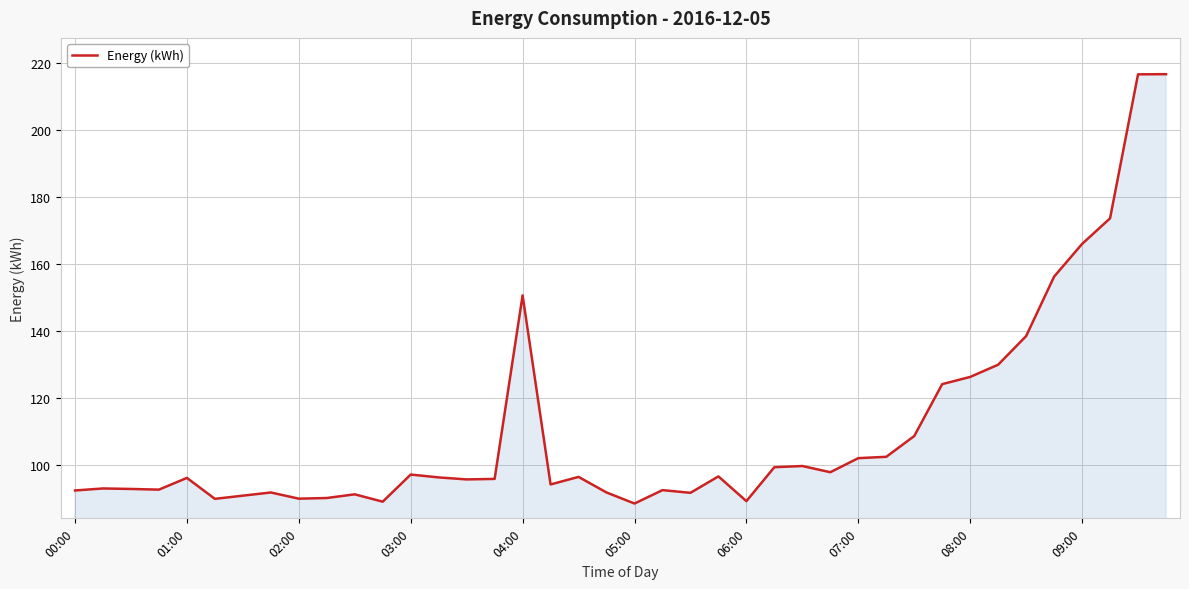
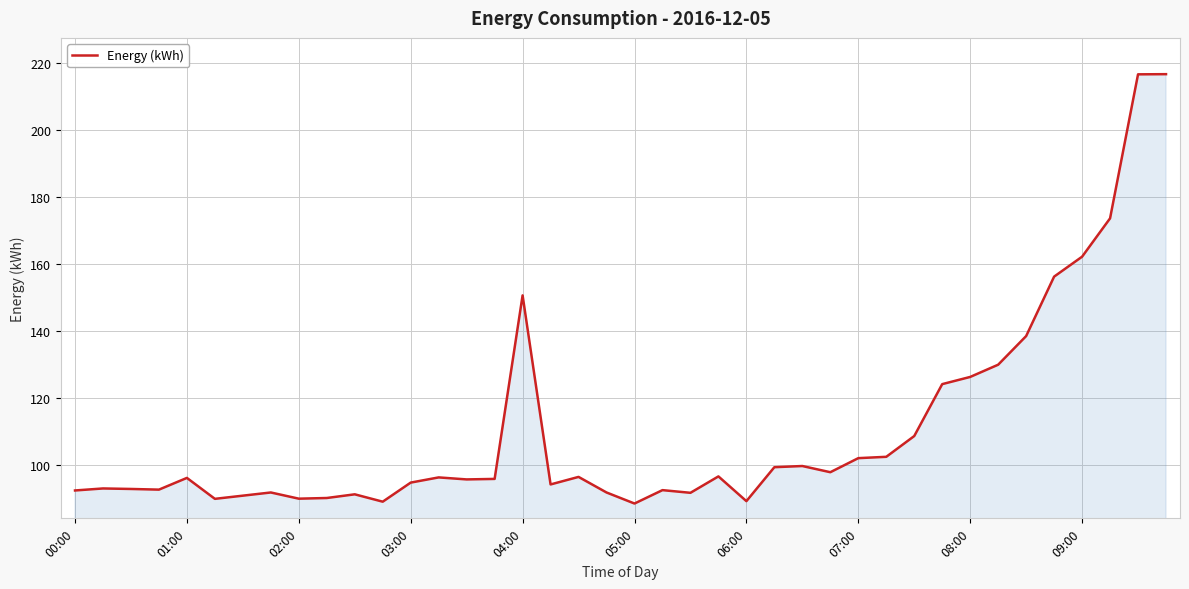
  {
    "00:00": 92,
    "01:00": 96,
    "02:00": 90,
-   "03:00": 97,
+   "03:00": 95,
    "04:00": 151,
    "05:00": 88,
    "06:00": 89,
    "07:00": 102,
    "08:00": 126,
-   "09:00": 166
+   "09:00": 162
  }
